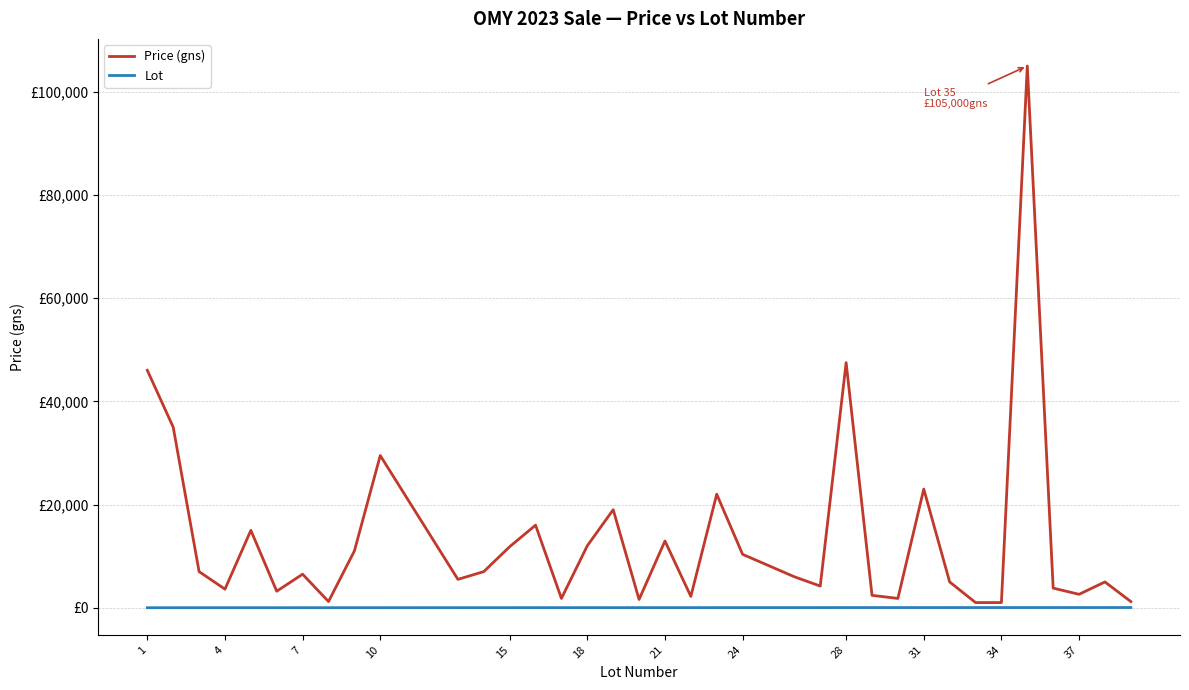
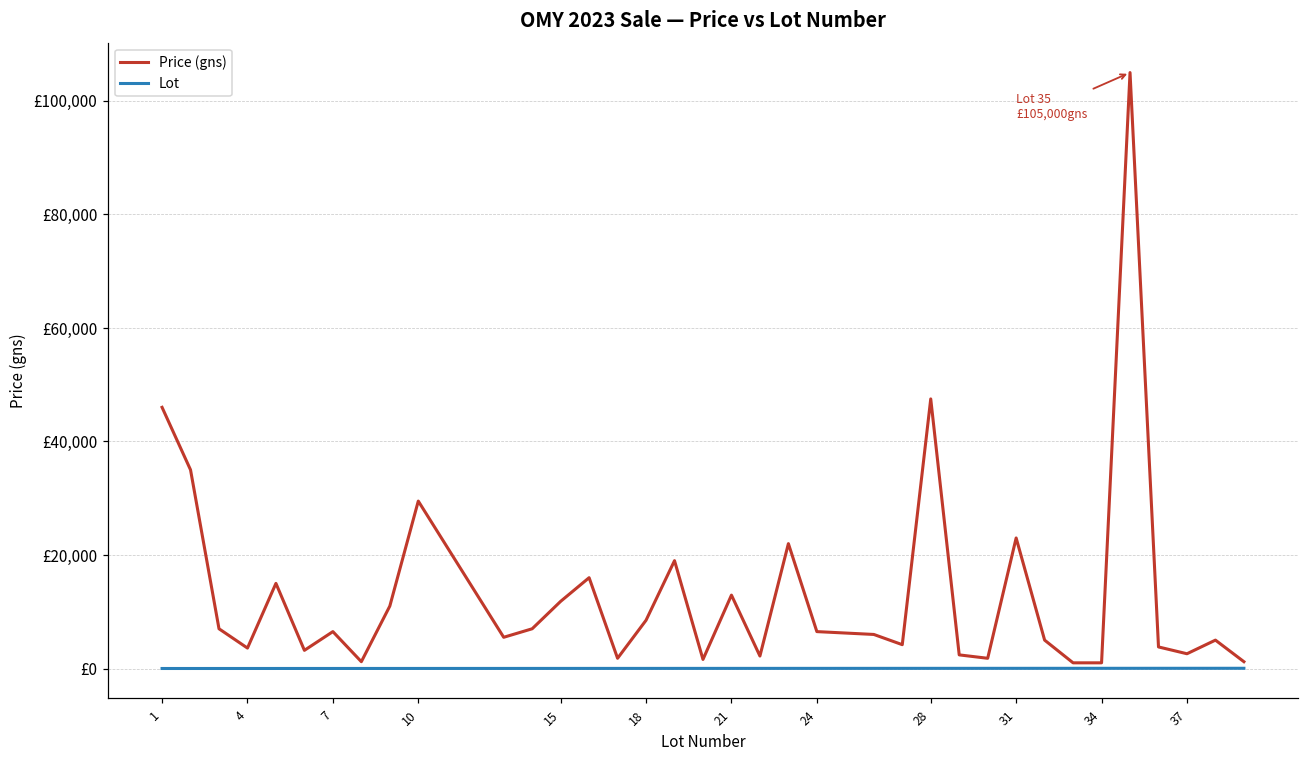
  {
    "Price (gns)": {
      "1": "£46,000",
      "4": "£4,000",
      "7": "£7,000",
      "10": "£30,000",
      "15": "£12,000",
-     "18": "£12,000",
+     "18": "£9,000",
      "21": "£13,000",
-     "24": "£10,000",
+     "24": "£7,000",
      "28": "£48,000",
      "31": "£23,000",
      "34": "£1,000",
      "37": "£3,000"
    },
    "Lot": {
      "1": "£0",
      "4": "£0",
      "7": "£0",
      "10": "£0",
      "15": "£0",
      "18": "£0",
      "21": "£0",
      "24": "£0",
      "28": "£0",
      "31": "£0",
      "34": "£0",
      "37": "£0"
    }
  }
